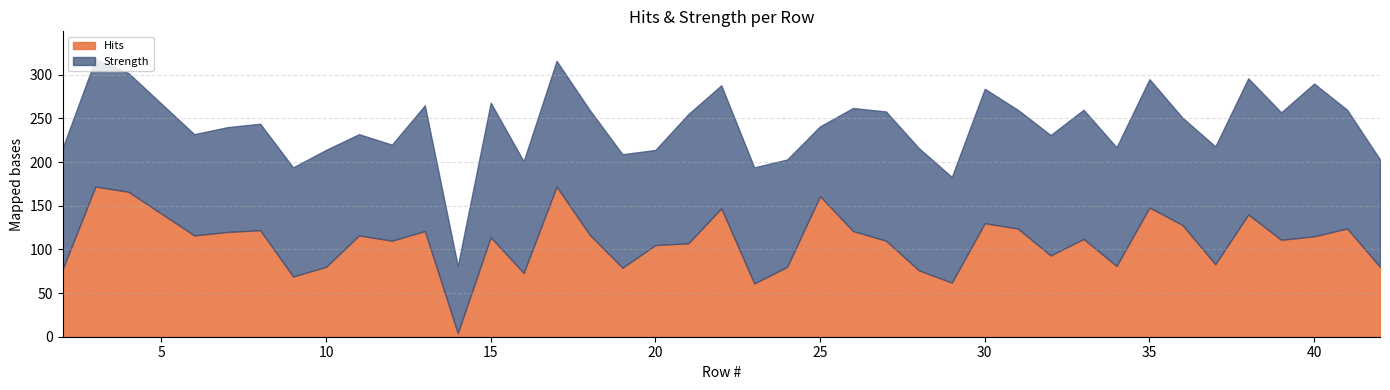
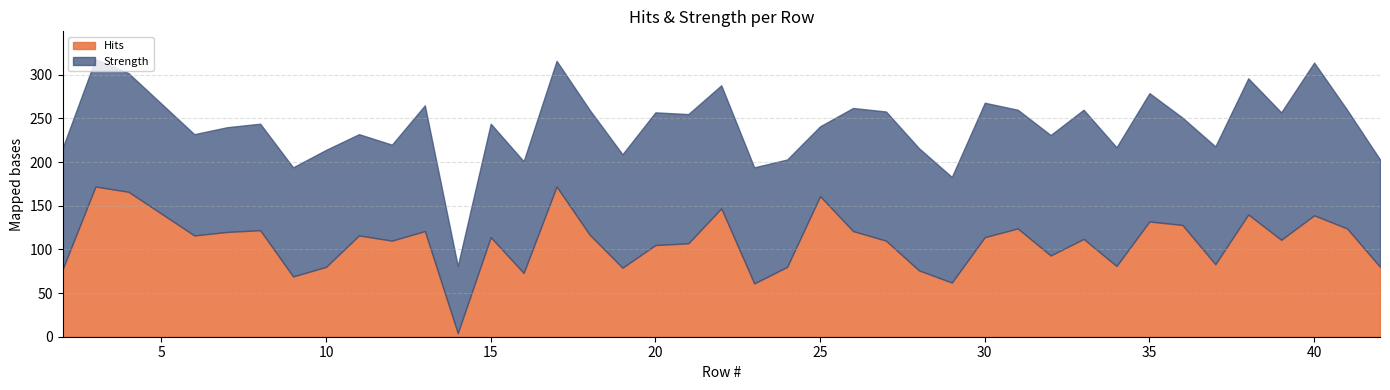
  {
    "Hits": {
      "10": 80,
      "15": 110,
      "20": 110,
      "25": 160,
-     "30": 130,
-     "35": 150,
-     "40": 120
+     "30": 110,
+     "35": 130,
+     "40": 140
    },
    "Strength": {
      "10": 130,
-     "15": 150,
-     "20": 110,
+     "15": 130,
+     "20": 150,
      "25": 80,
      "30": 150,
      "35": 150,
      "40": 180
    }
  }
